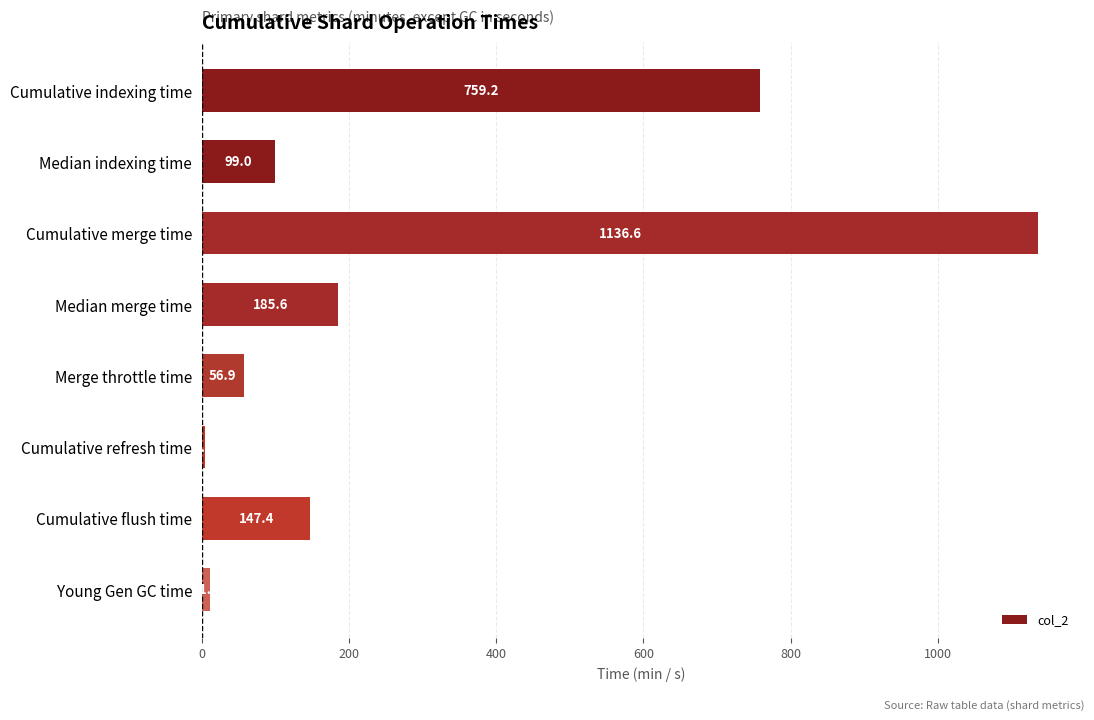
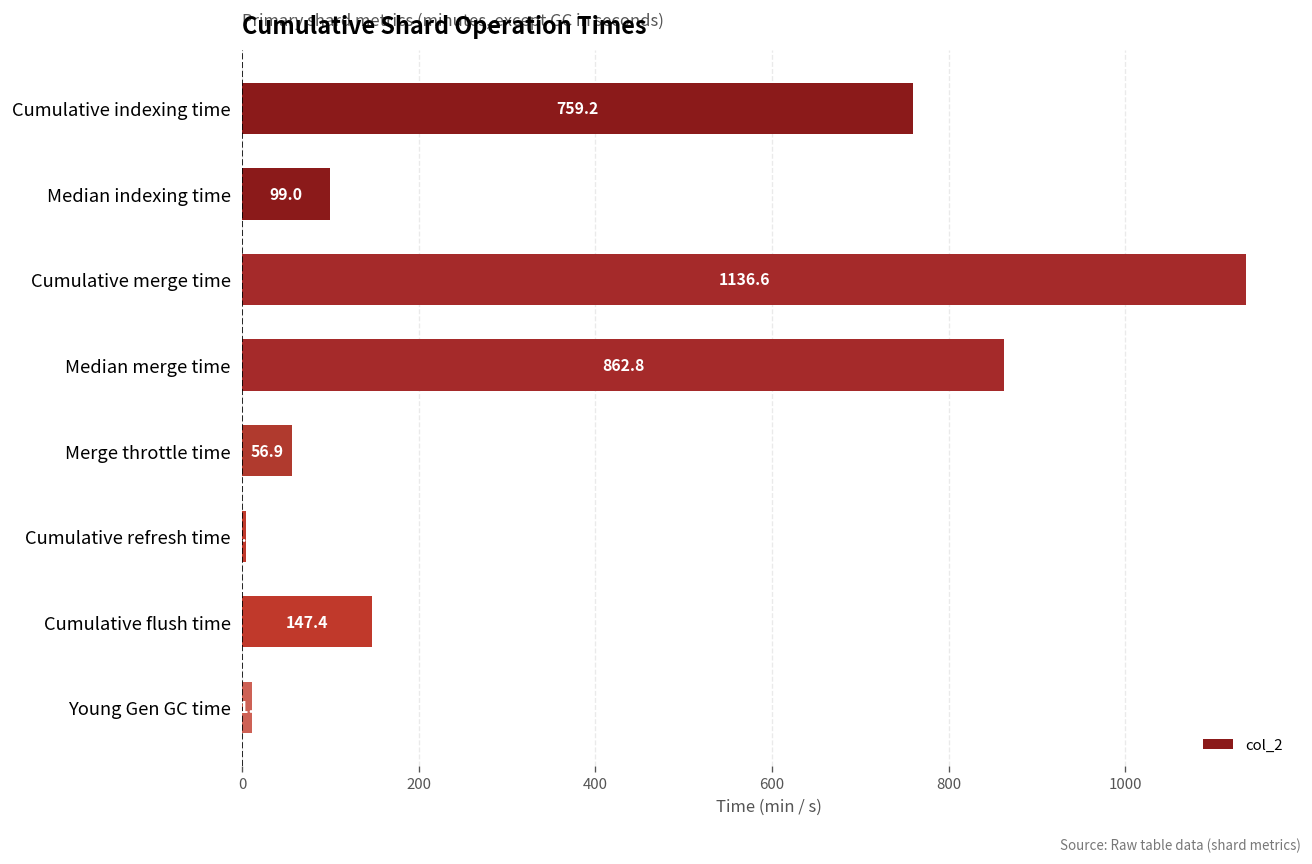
  {
    "Cumulative indexing time": 759.2,
    "Median indexing time": 99.0,
    "Cumulative merge time": 1136.6,
-   "Median merge time": 185.6,
+   "Median merge time": 862.8,
    "Merge throttle time": 56.9,
    "Cumulative flush time": 147.4
  }
